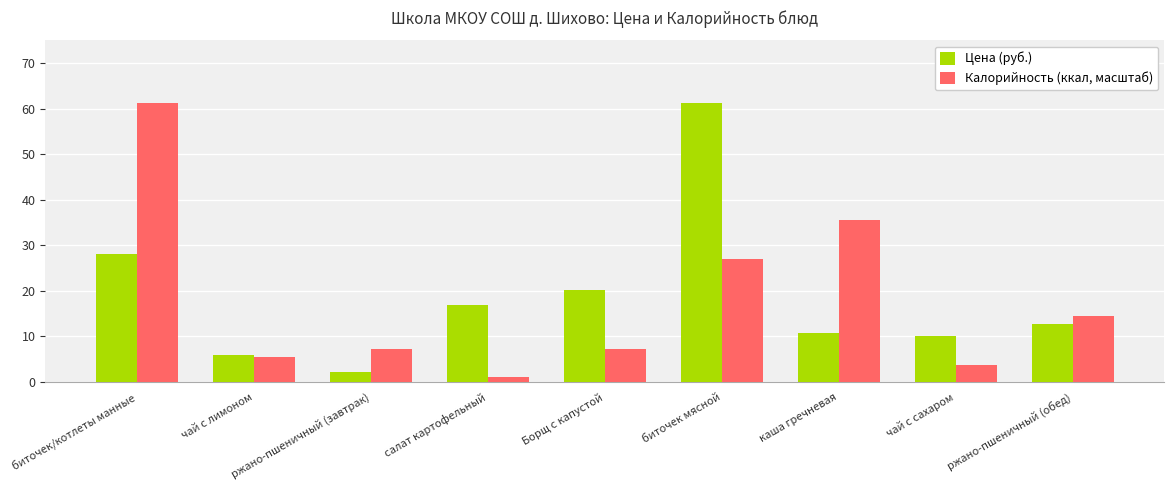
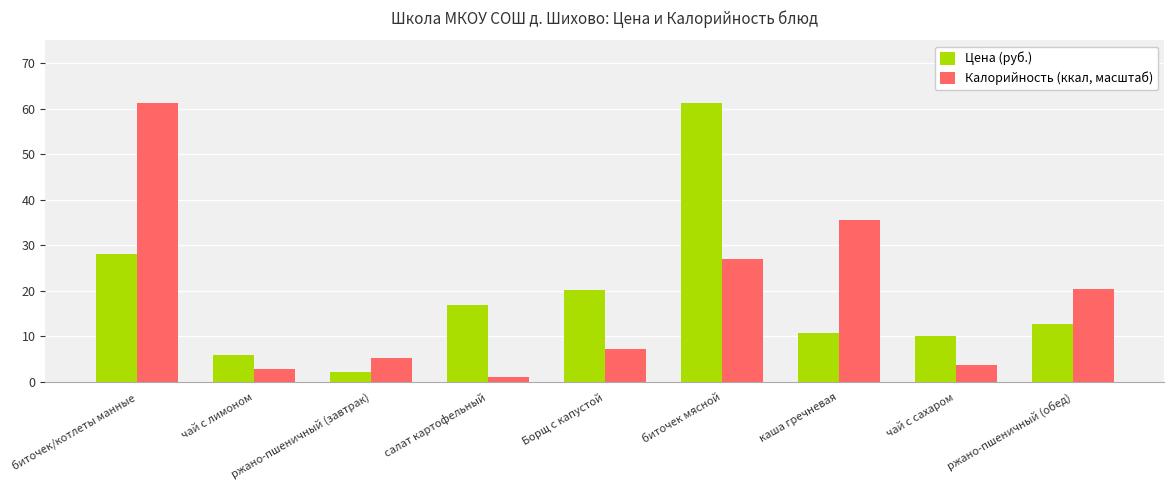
  {
    "Цена (руб.)": {
      "биточек/котлеты манные": 28,
      "чай с лимоном": 6,
      "ржано-пшеничный (завтрак)": 2,
      "салат картофельный": 17,
      "Борщ с капустой": 20,
      "биточек мясной": 61,
      "каша гречневая": 11,
      "чай с сахаром": 10,
      "ржано-пшеничный (обед)": 13
    },
    "Калорийность (ккал, масштаб)": {
      "биточек/котлеты манные": 61,
-     "чай с лимоном": 5,
-     "ржано-пшеничный (завтрак)": 7,
+     "чай с лимоном": 3,
+     "ржано-пшеничный (завтрак)": 5,
      "салат картофельный": 1,
      "Борщ с капустой": 7,
      "биточек мясной": 27,
      "каша гречневая": 36,
      "чай с сахаром": 4,
-     "ржано-пшеничный (обед)": 14
+     "ржано-пшеничный (обед)": 20
    }
  }
